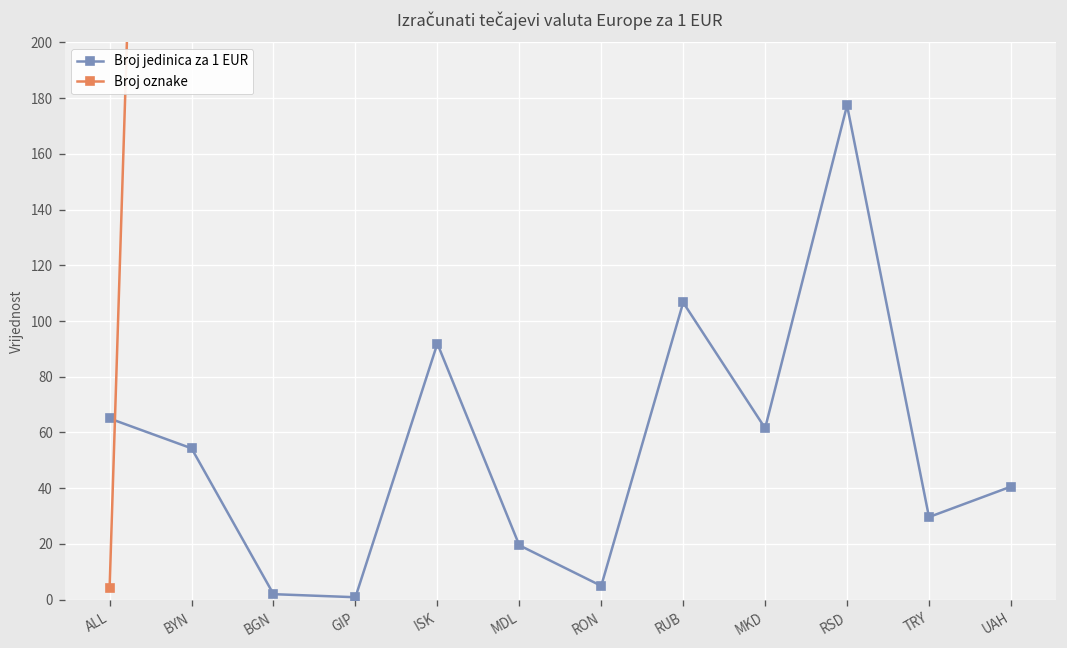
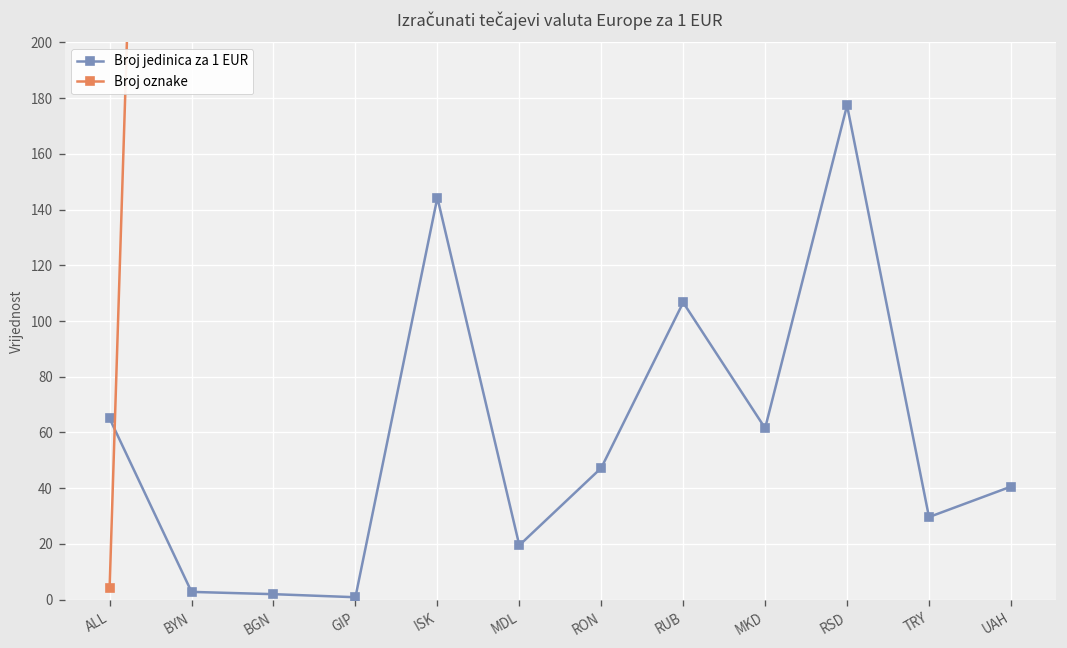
  {
    "Broj jedinica za 1 EUR": {
      "ALL": 65,
-     "BYN": 54,
+     "BYN": 3,
      "BGN": 2,
      "GIP": 1,
-     "ISK": 92,
+     "ISK": 144,
      "MDL": 20,
-     "RON": 5,
+     "RON": 47,
      "RUB": 107,
      "MKD": 62,
      "RSD": 177,
      "TRY": 30,
      "UAH": 41
    },
    "Broj oznake": {
      "ALL": 4
    }
  }
